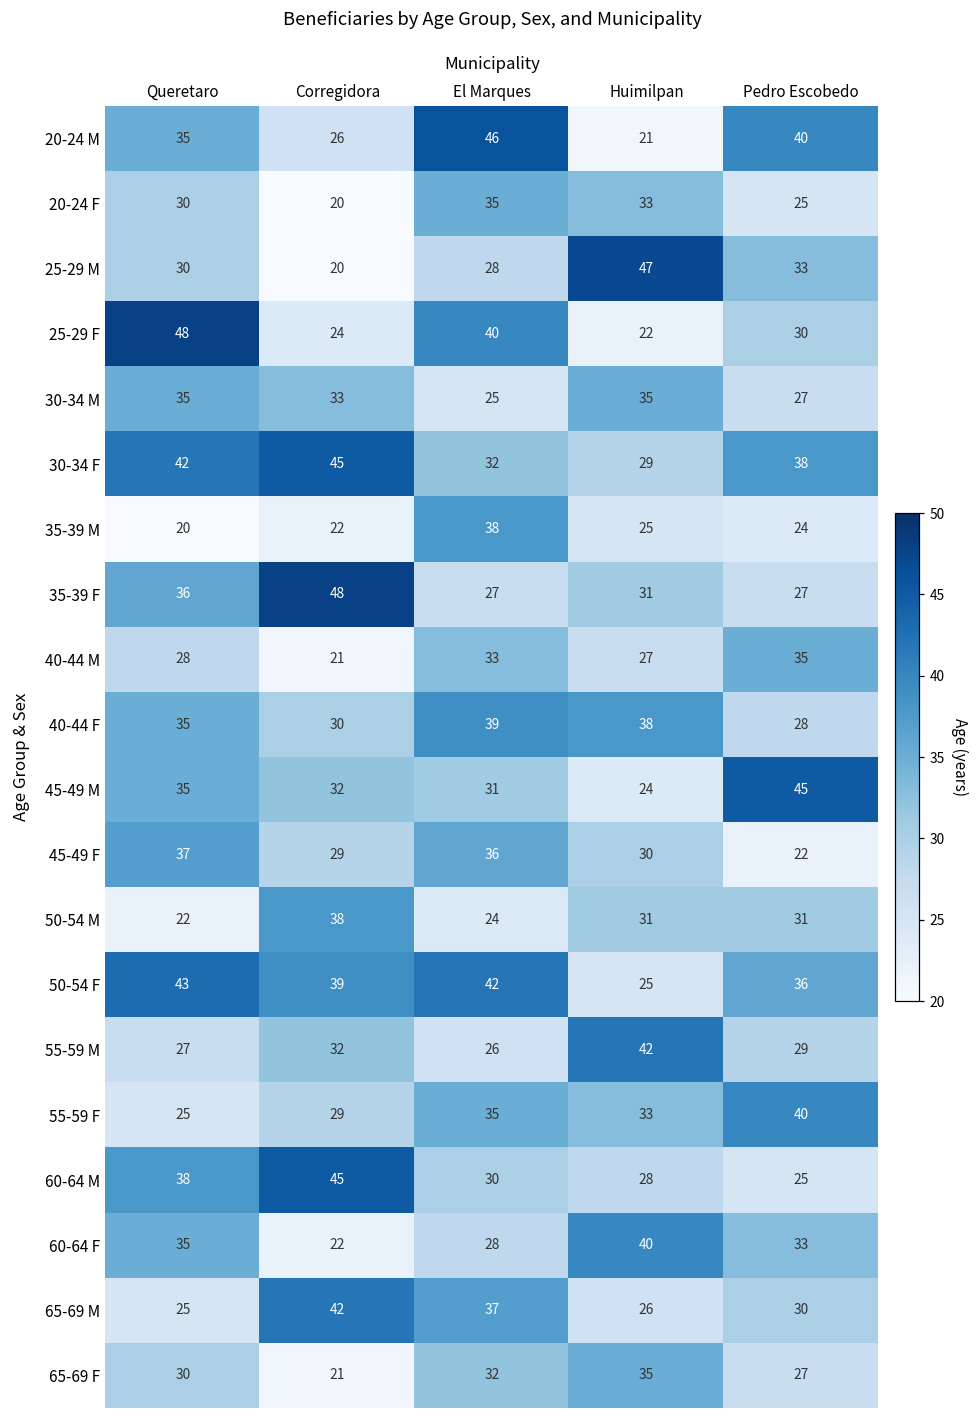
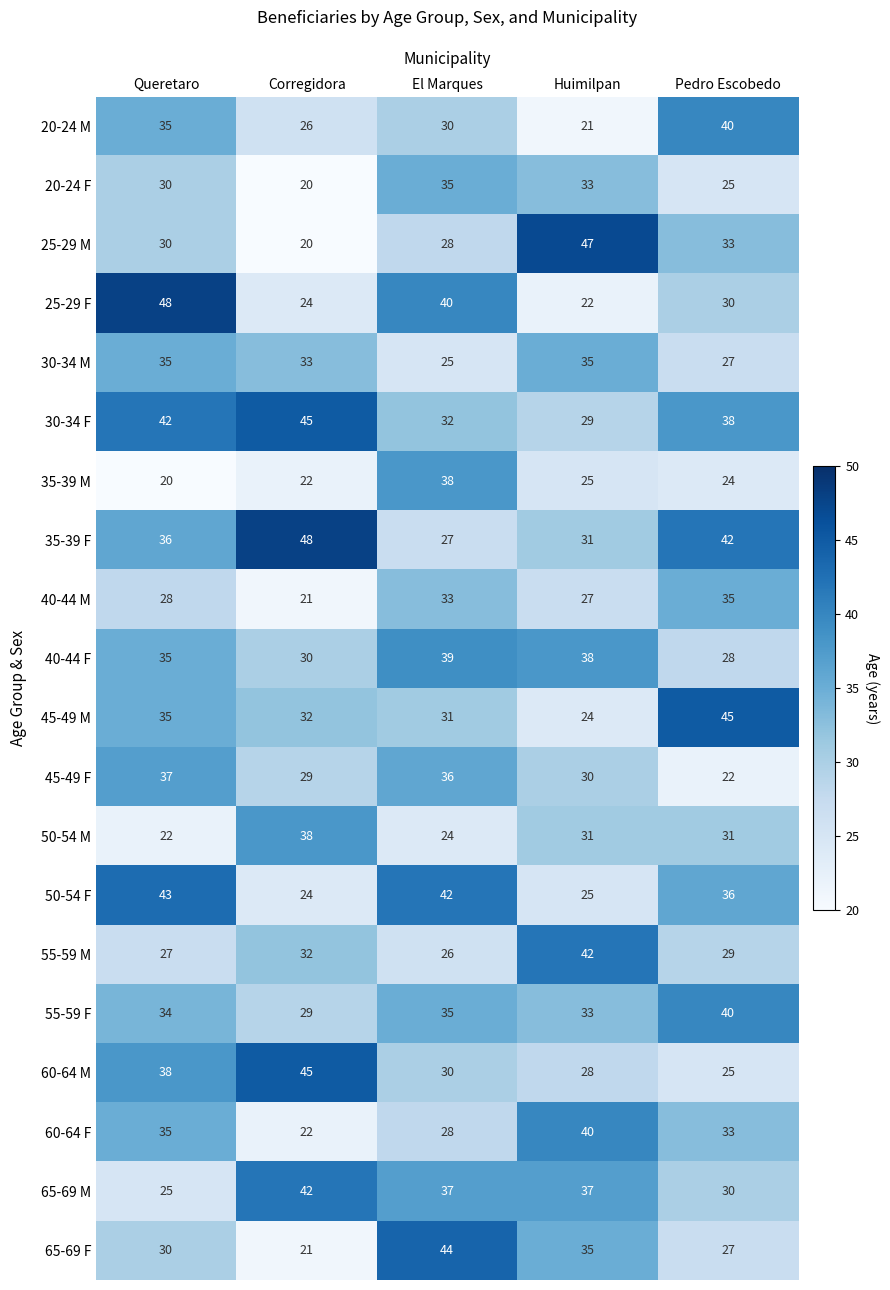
  {
    "20-24 M": {
      "Queretaro": 35,
      "Corregidora": 26,
-     "El Marques": 46,
+     "El Marques": 30,
      "Huimilpan": 21,
      "Pedro Escobedo": 40
    },
    "20-24 F": {
      "Queretaro": 30,
      "Corregidora": 20,
      "El Marques": 35,
      "Huimilpan": 33,
      "Pedro Escobedo": 25
    },
    "25-29 M": {
      "Queretaro": 30,
      "Corregidora": 20,
      "El Marques": 28,
      "Huimilpan": 47,
      "Pedro Escobedo": 33
    },
    "25-29 F": {
      "Queretaro": 48,
      "Corregidora": 24,
      "El Marques": 40,
      "Huimilpan": 22,
      "Pedro Escobedo": 30
    },
    "30-34 M": {
      "Queretaro": 35,
      "Corregidora": 33,
      "El Marques": 25,
      "Huimilpan": 35,
      "Pedro Escobedo": 27
    },
    "30-34 F": {
      "Queretaro": 42,
      "Corregidora": 45,
      "El Marques": 32,
      "Huimilpan": 29,
      "Pedro Escobedo": 38
    },
    "35-39 M": {
      "Queretaro": 20,
      "Corregidora": 22,
      "El Marques": 38,
      "Huimilpan": 25,
      "Pedro Escobedo": 24
    },
    "35-39 F": {
      "Queretaro": 36,
      "Corregidora": 48,
      "El Marques": 27,
      "Huimilpan": 31,
-     "Pedro Escobedo": 27
+     "Pedro Escobedo": 42
    },
    "40-44 M": {
      "Queretaro": 28,
      "Corregidora": 21,
      "El Marques": 33,
      "Huimilpan": 27,
      "Pedro Escobedo": 35
    },
    "40-44 F": {
      "Queretaro": 35,
      "Corregidora": 30,
      "El Marques": 39,
      "Huimilpan": 38,
      "Pedro Escobedo": 28
    },
    "45-49 M": {
      "Queretaro": 35,
      "Corregidora": 32,
      "El Marques": 31,
      "Huimilpan": 24,
      "Pedro Escobedo": 45
    },
    "45-49 F": {
      "Queretaro": 37,
      "Corregidora": 29,
      "El Marques": 36,
      "Huimilpan": 30,
      "Pedro Escobedo": 22
    },
    "50-54 M": {
      "Queretaro": 22,
      "Corregidora": 38,
      "El Marques": 24,
      "Huimilpan": 31,
      "Pedro Escobedo": 31
    },
    "50-54 F": {
      "Queretaro": 43,
-     "Corregidora": 39,
+     "Corregidora": 24,
      "El Marques": 42,
      "Huimilpan": 25,
      "Pedro Escobedo": 36
    },
    "55-59 M": {
      "Queretaro": 27,
      "Corregidora": 32,
      "El Marques": 26,
      "Huimilpan": 42,
      "Pedro Escobedo": 29
    },
    "55-59 F": {
-     "Queretaro": 25,
+     "Queretaro": 34,
      "Corregidora": 29,
      "El Marques": 35,
      "Huimilpan": 33,
      "Pedro Escobedo": 40
    },
    "60-64 M": {
      "Queretaro": 38,
      "Corregidora": 45,
      "El Marques": 30,
      "Huimilpan": 28,
      "Pedro Escobedo": 25
    },
    "60-64 F": {
      "Queretaro": 35,
      "Corregidora": 22,
      "El Marques": 28,
      "Huimilpan": 40,
      "Pedro Escobedo": 33
    },
    "65-69 M": {
      "Queretaro": 25,
      "Corregidora": 42,
      "El Marques": 37,
-     "Huimilpan": 26,
+     "Huimilpan": 37,
      "Pedro Escobedo": 30
    },
    "65-69 F": {
      "Queretaro": 30,
      "Corregidora": 21,
-     "El Marques": 32,
+     "El Marques": 44,
      "Huimilpan": 35,
      "Pedro Escobedo": 27
    }
  }
